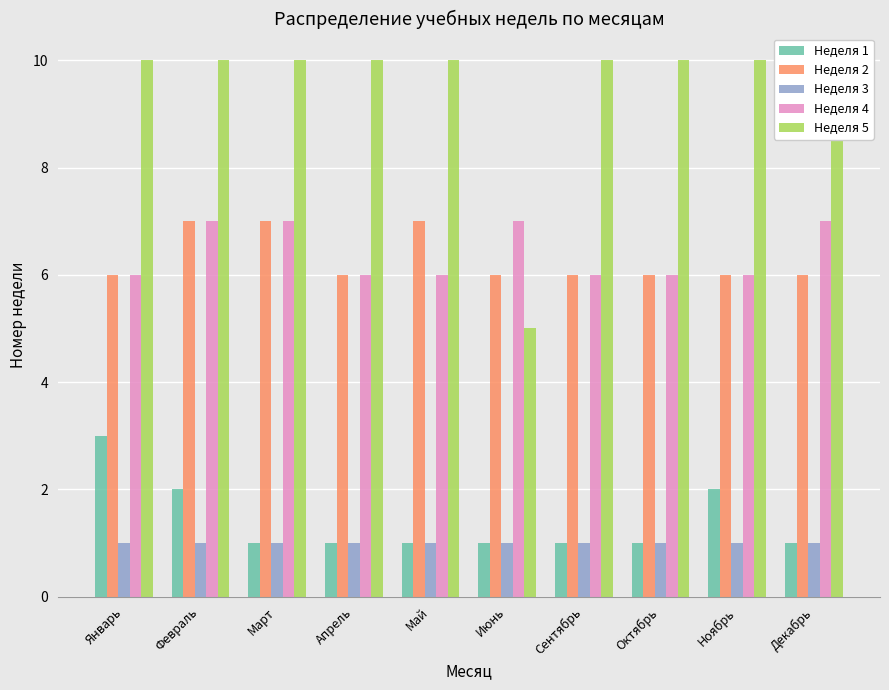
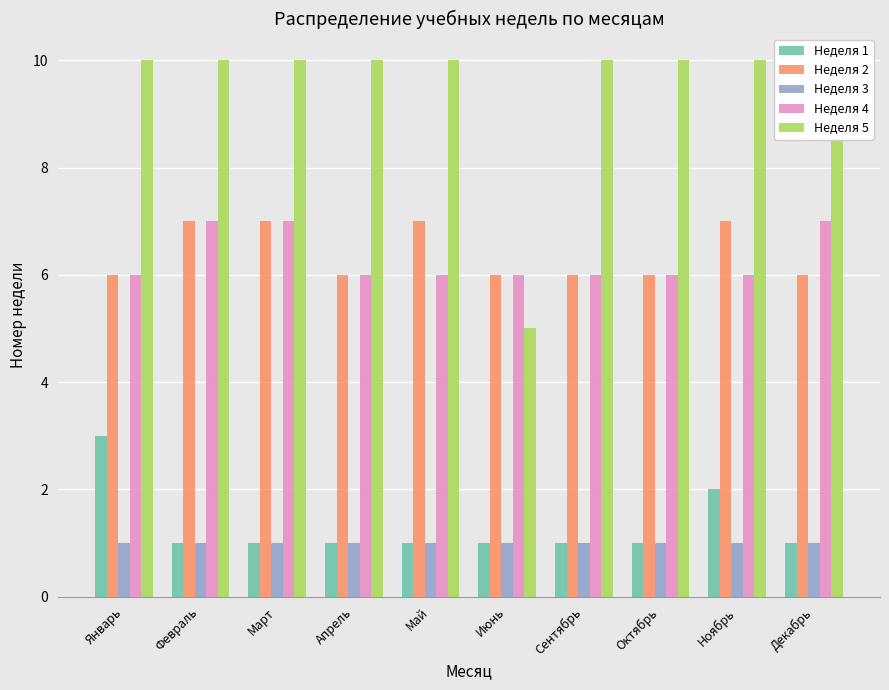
  {
    "Неделя 1": {
      "Январь": 3,
-     "Февраль": 2,
+     "Февраль": 1,
      "Март": 1,
      "Апрель": 1,
      "Май": 1,
      "Июнь": 1,
      "Сентябрь": 1,
      "Октябрь": 1,
      "Ноябрь": 2,
      "Декабрь": 1
    },
    "Неделя 2": {
      "Январь": 6,
      "Февраль": 7,
      "Март": 7,
      "Апрель": 6,
      "Май": 7,
      "Июнь": 6,
      "Сентябрь": 6,
      "Октябрь": 6,
-     "Ноябрь": 6,
+     "Ноябрь": 7,
      "Декабрь": 6
    },
    "Неделя 3": {
      "Январь": 1,
      "Февраль": 1,
      "Март": 1,
      "Апрель": 1,
      "Май": 1,
      "Июнь": 1,
      "Сентябрь": 1,
      "Октябрь": 1,
      "Ноябрь": 1,
      "Декабрь": 1
    },
    "Неделя 4": {
      "Январь": 6,
      "Февраль": 7,
      "Март": 7,
      "Апрель": 6,
      "Май": 6,
-     "Июнь": 7,
+     "Июнь": 6,
      "Сентябрь": 6,
      "Октябрь": 6,
      "Ноябрь": 6,
      "Декабрь": 7
    },
    "Неделя 5": {
      "Январь": 10,
      "Февраль": 10,
      "Март": 10,
      "Апрель": 10,
      "Май": 10,
      "Июнь": 5,
      "Сентябрь": 10,
      "Октябрь": 10,
      "Ноябрь": 10
    }
  }
